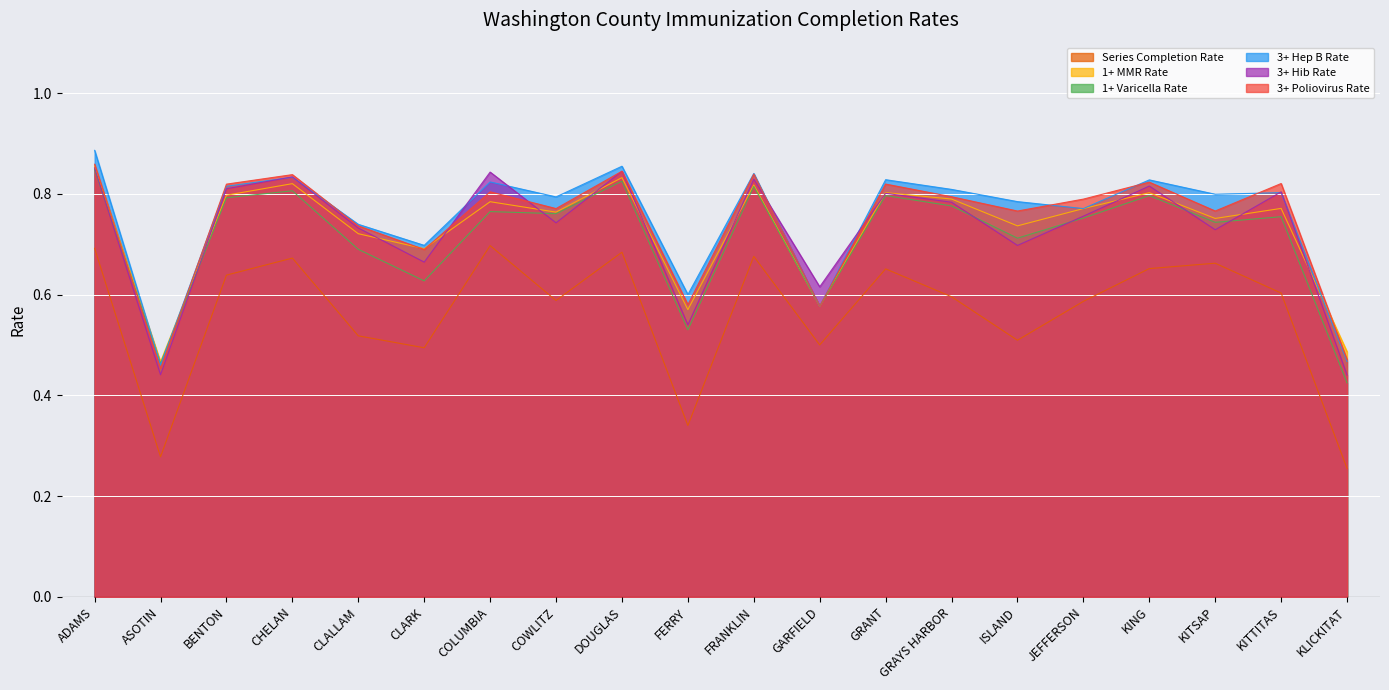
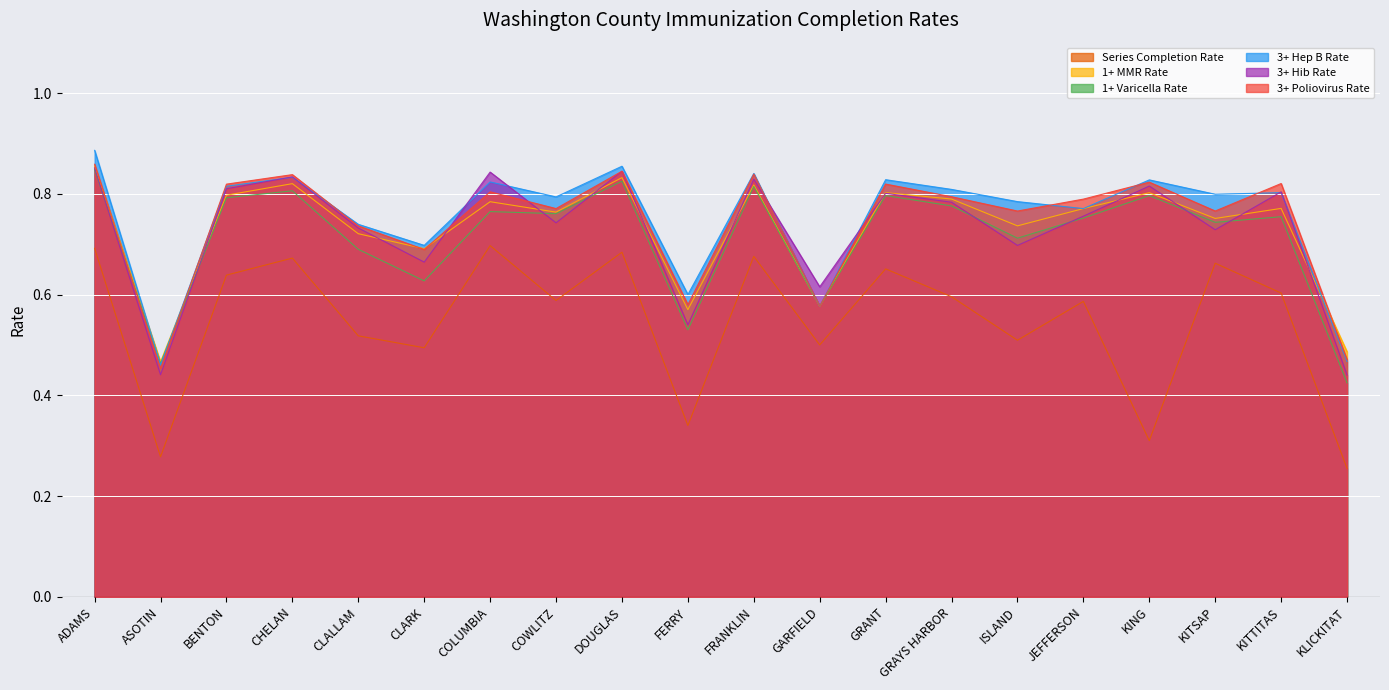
  {
    "Series Completion Rate": {
      "ADAMS": 0.69,
      "ASOTIN": 0.28,
      "BENTON": 0.64,
      "CHELAN": 0.67,
      "CLALLAM": 0.52,
      "CLARK": 0.49,
      "COLUMBIA": 0.70,
      "COWLITZ": 0.59,
      "DOUGLAS": 0.68,
      "FERRY": 0.34,
      "FRANKLIN": 0.68,
      "GARFIELD": 0.50,
      "GRANT": 0.65,
      "GRAYS HARBOR": 0.60,
      "ISLAND": 0.51,
      "JEFFERSON": 0.59,
-     "KING": 0.65,
+     "KING": 0.31,
      "KITSAP": 0.66,
      "KITTITAS": 0.60,
      "KLICKITAT": 0.25
    },
    "1+ MMR Rate": {
      "BENTON": 0.80,
      "CHELAN": 0.82,
      "CLALLAM": 0.72,
      "COLUMBIA": 0.78,
      "DOUGLAS": 0.83,
      "FERRY": 0.57,
      "ISLAND": 0.74,
      "KING": 0.80,
      "KITSAP": 0.75,
      "KITTITAS": 0.77,
      "KLICKITAT": 0.49
    },
    "1+ Varicella Rate": {
      "BENTON": 0.79,
      "CHELAN": 0.81,
      "CLALLAM": 0.69,
      "CLARK": 0.63,
      "COLUMBIA": 0.76,
      "DOUGLAS": 0.83,
      "FERRY": 0.53,
      "GRAYS HARBOR": 0.78,
      "ISLAND": 0.71,
      "KING": 0.80,
      "KITSAP": 0.74,
      "KITTITAS": 0.75,
      "KLICKITAT": 0.42
    },
    "3+ Hep B Rate": {
      "ADAMS": 0.89,
      "CLARK": 0.70,
      "COLUMBIA": 0.82,
      "COWLITZ": 0.79,
      "DOUGLAS": 0.85,
      "FERRY": 0.60,
      "GRANT": 0.83,
      "GRAYS HARBOR": 0.81,
      "ISLAND": 0.78,
      "KITSAP": 0.80
    },
    "3+ Hib Rate": {
      "ASOTIN": 0.44,
      "CLARK": 0.66,
      "COLUMBIA": 0.84,
      "COWLITZ": 0.74,
      "FERRY": 0.54,
      "FRANKLIN": 0.83,
      "GARFIELD": 0.62,
      "GRAYS HARBOR": 0.78,
      "ISLAND": 0.70,
      "KING": 0.82,
      "KITSAP": 0.73,
      "KLICKITAT": 0.44
    },
    "3+ Poliovirus Rate": {
      "ASOTIN": 0.45,
      "COLUMBIA": 0.80,
      "COWLITZ": 0.77,
      "FERRY": 0.58,
      "GRANT": 0.82,
      "ISLAND": 0.77,
      "JEFFERSON": 0.79,
      "KITSAP": 0.77,
      "KITTITAS": 0.82
    }
  }
